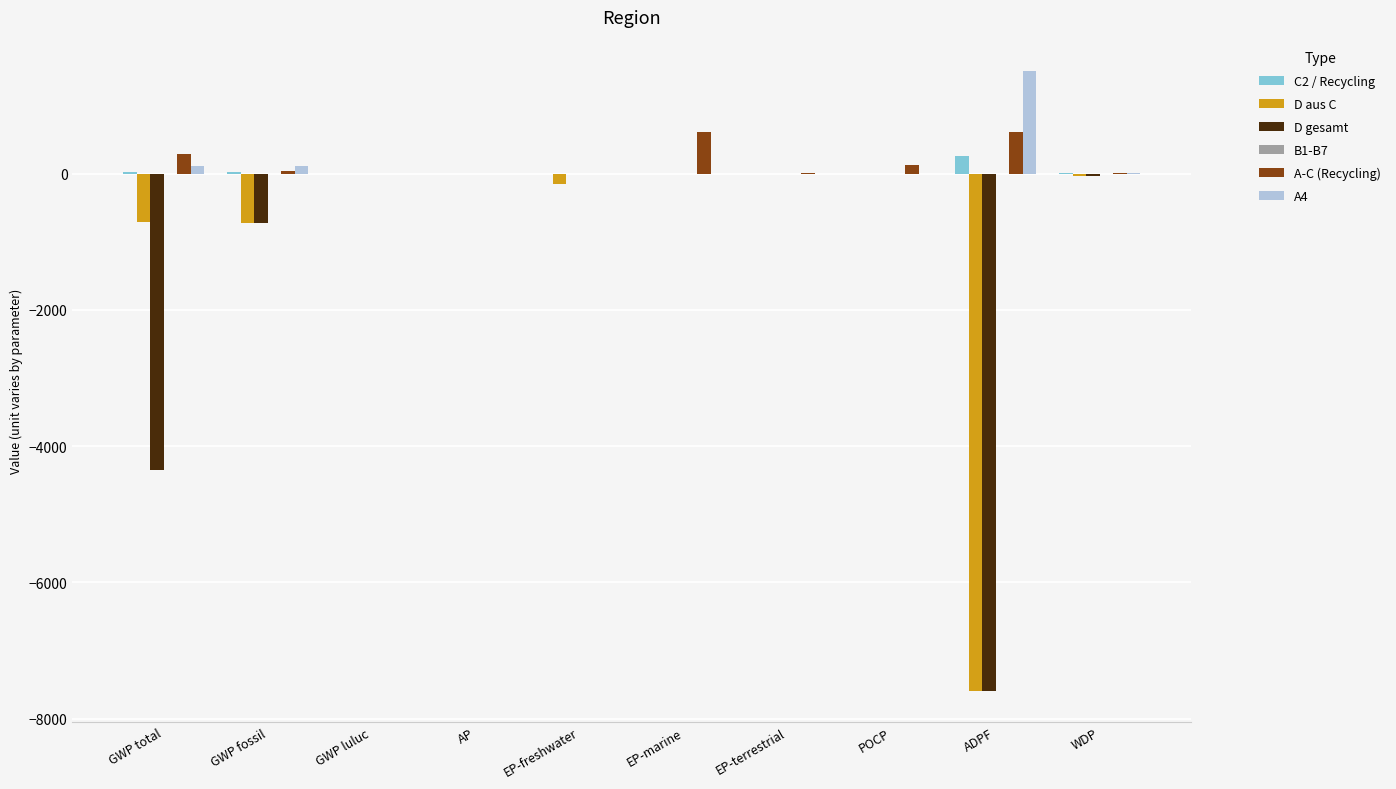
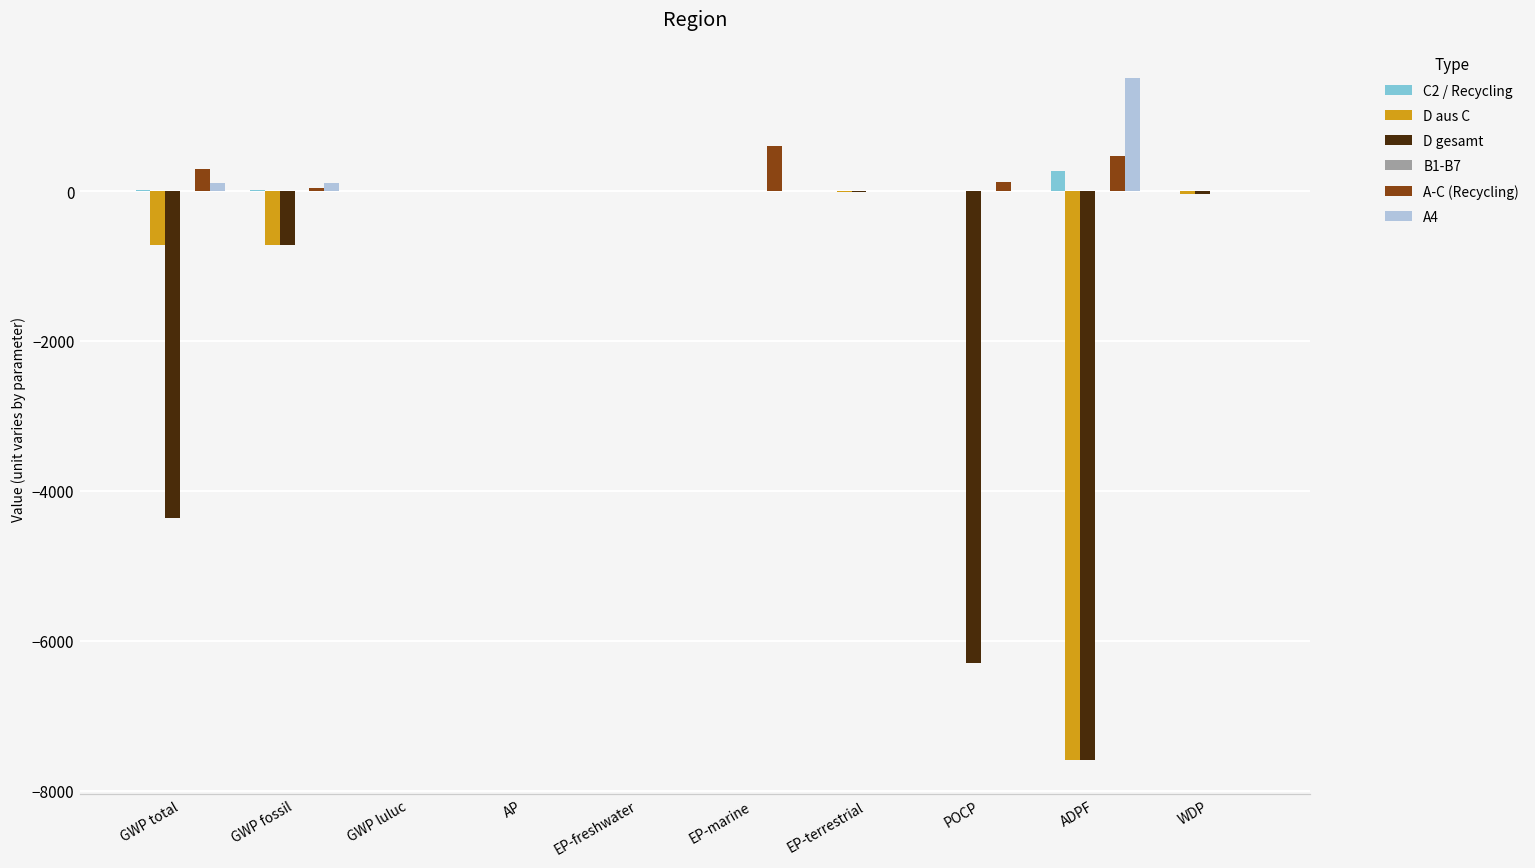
  {
    "D aus C": {
      "GWP total": -700,
      "GWP fossil": -700,
-     "EP-freshwater": -200,
+     "EP-freshwater": 0,
      "ADPF": -7600,
      "WDP": 0
    },
    "D gesamt": {
      "GWP total": -4400,
      "GWP fossil": -700,
-     "POCP": 0,
+     "POCP": -6300,
      "ADPF": -7600,
      "WDP": 0
    },
    "B1-B7": {
      "GWP total": 0,
      "GWP fossil": 0,
      "GWP luluc": 0,
      "AP": 0,
      "EP-freshwater": 0,
      "EP-marine": 0,
      "EP-terrestrial": 0,
      "POCP": 0,
      "ADPF": 0,
      "WDP": 0
    },
    "A-C (Recycling)": {
      "GWP total": 300,
      "GWP fossil": 0,
      "EP-marine": 600,
      "POCP": 100,
-     "ADPF": 600
+     "ADPF": 500
    }
  }
